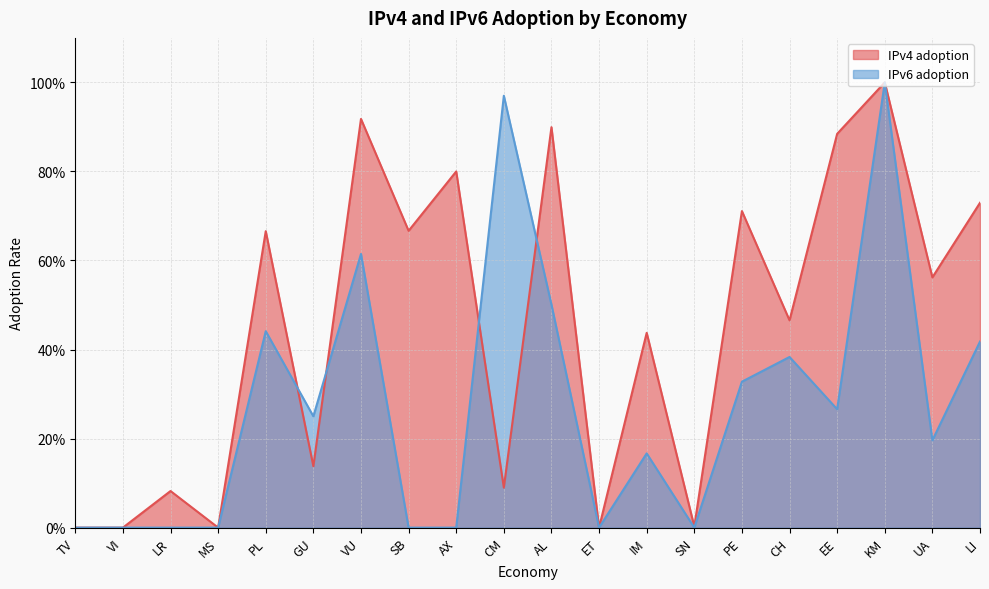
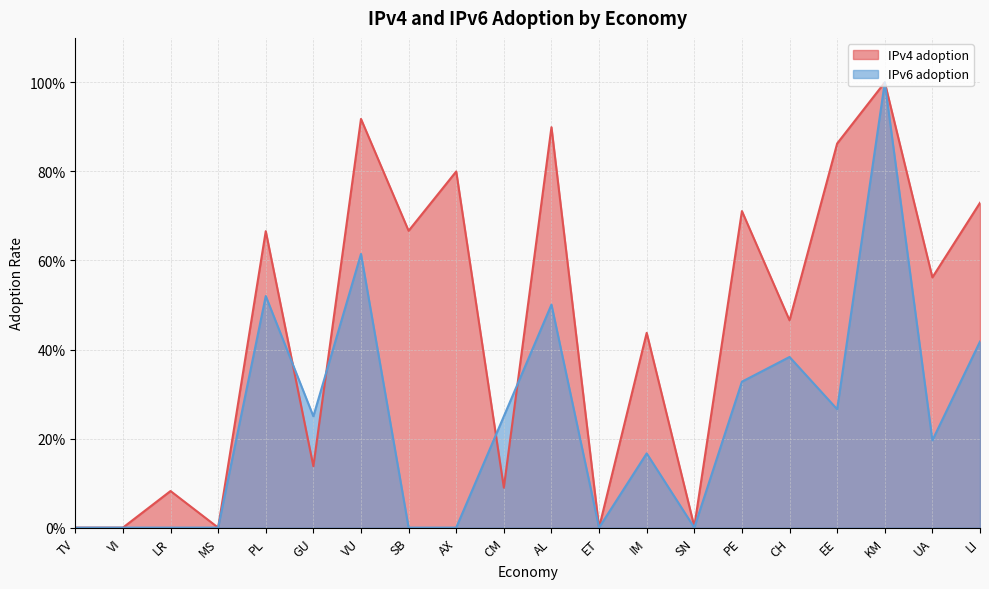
  {
    "IPv4 adoption": {
      "LR": "8%",
      "PL": "67%",
      "GU": "14%",
      "VU": "92%",
      "SB": "67%",
      "AX": "80%",
      "CM": "9%",
      "AL": "90%",
      "IM": "44%",
      "PE": "71%",
      "CH": "47%",
-     "EE": "88%",
+     "EE": "86%",
      "UA": "56%",
      "LI": "73%"
    },
    "IPv6 adoption": {
      "LR": "0%",
-     "PL": "44%",
+     "PL": "52%",
      "GU": "25%",
      "VU": "61%",
      "SB": "0%",
      "AX": "0%",
-     "CM": "97%",
+     "CM": "25%",
      "AL": "50%",
      "IM": "17%",
      "PE": "33%",
      "CH": "38%",
      "EE": "27%",
      "UA": "20%",
      "LI": "42%"
    }
  }
